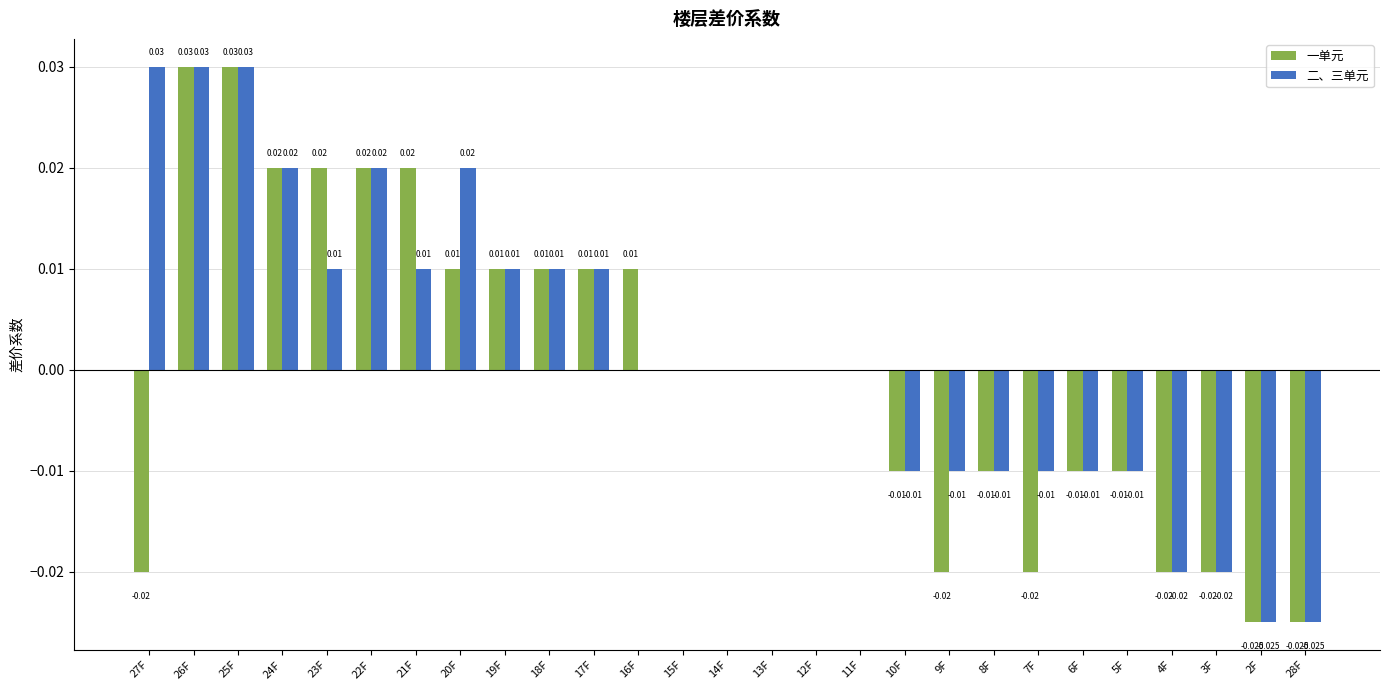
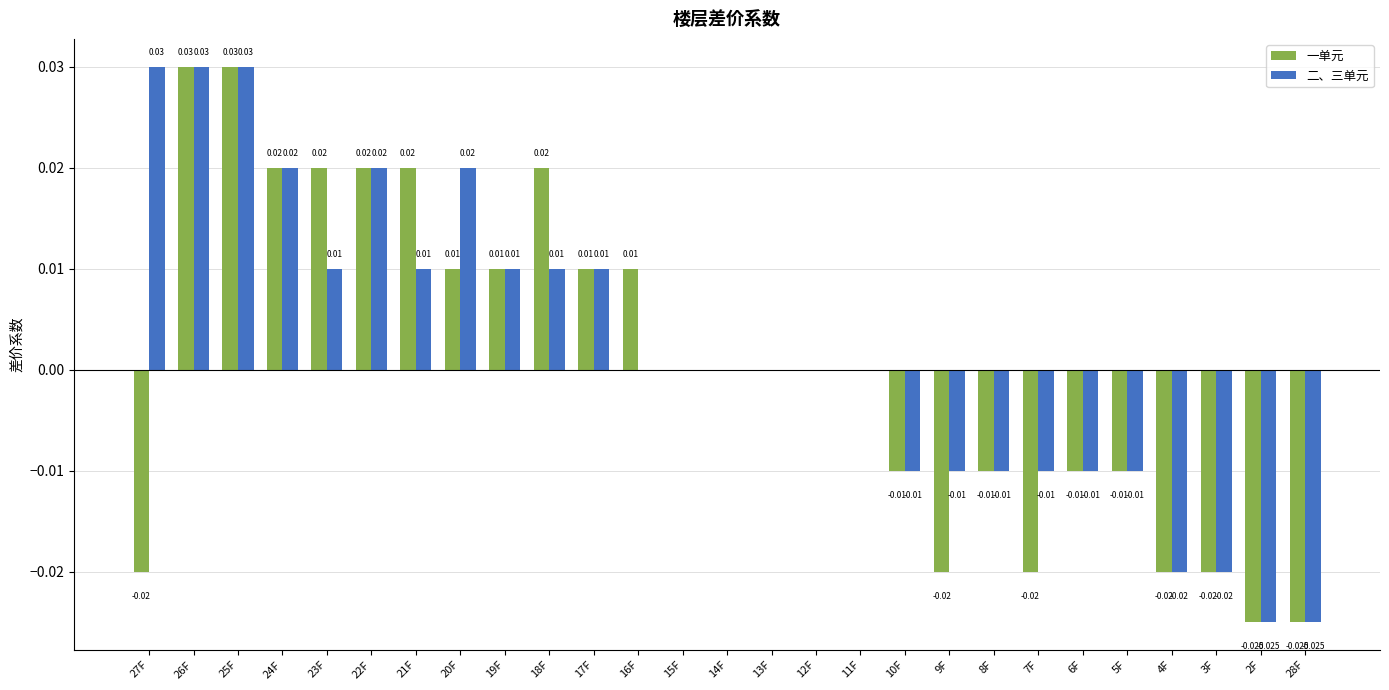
  {
    "一单元": {
      "27F": -0.02,
      "26F": 0.03,
      "25F": 0.03,
      "24F": 0.02,
      "23F": 0.02,
      "22F": 0.02,
      "21F": 0.02,
      "20F": 0.01,
      "19F": 0.01,
-     "18F": 0.01,
+     "18F": 0.02,
      "17F": 0.01,
      "16F": 0.01,
      "9F": -0.02,
      "7F": -0.02
    },
    "二、三单元": {
      "27F": 0.03,
      "26F": 0.03,
      "25F": 0.03,
      "24F": 0.02,
      "23F": 0.01,
      "22F": 0.02,
      "21F": 0.01,
      "20F": 0.02,
      "19F": 0.01,
      "18F": 0.01,
      "17F": 0.01,
      "9F": -0.01,
      "7F": -0.01
    }
  }
